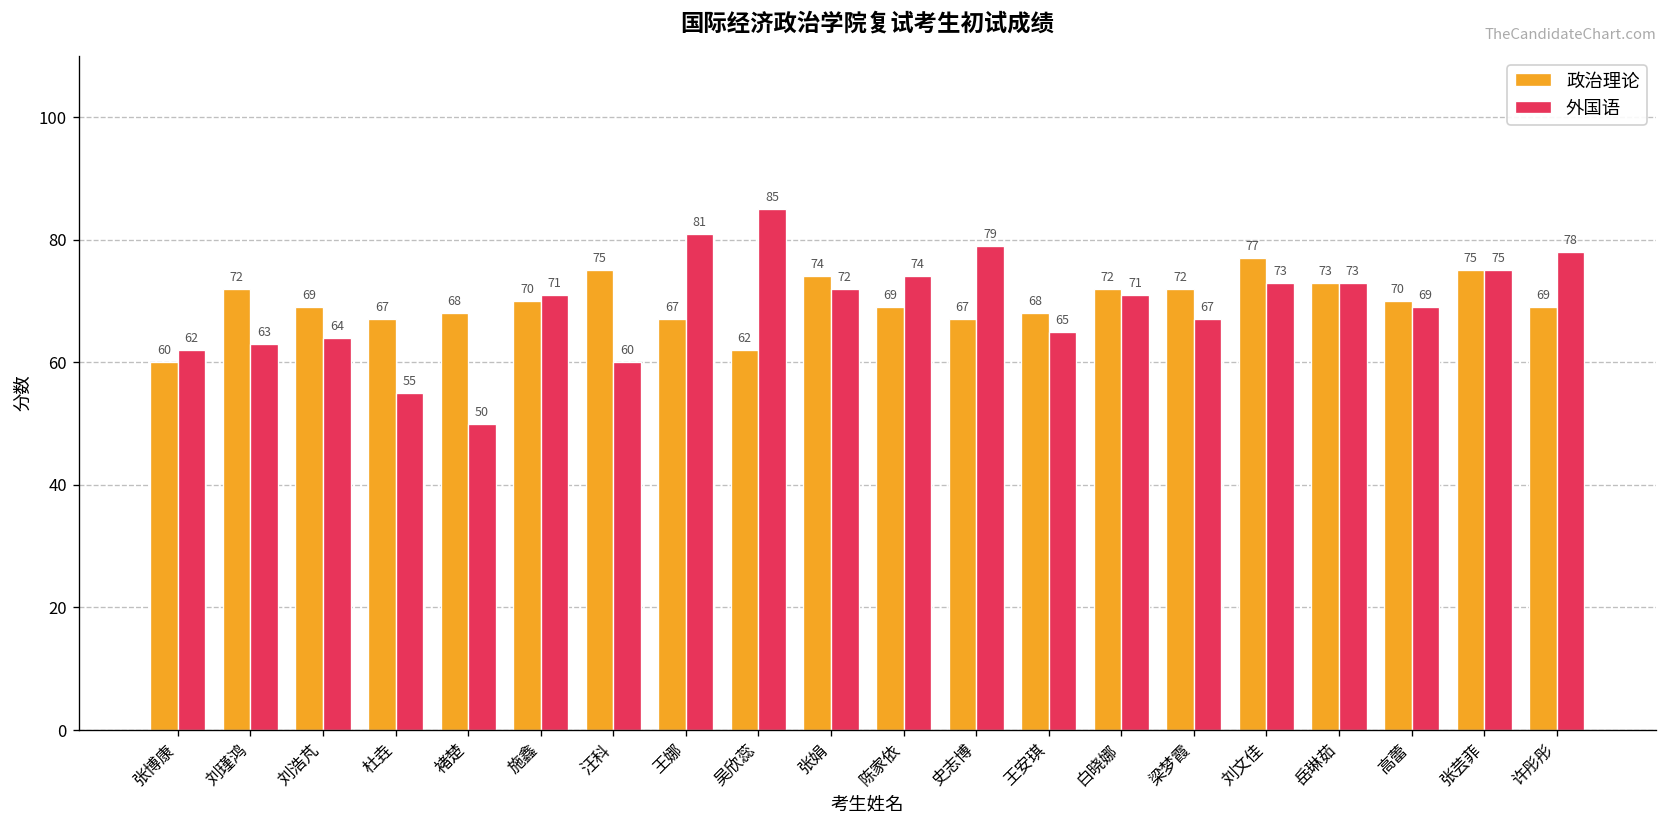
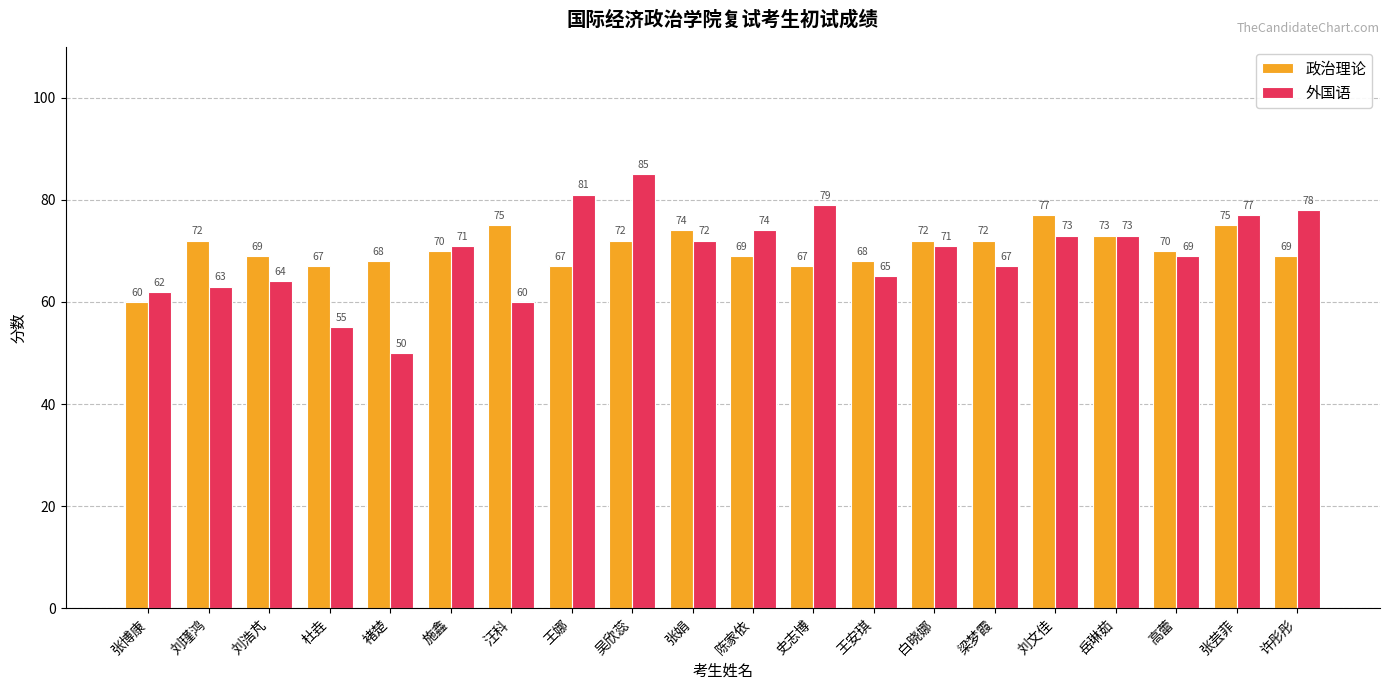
  {
    "政治理论": {
      "张博康": 60,
      "刘瑾鸿": 72,
      "刘浩芃": 69,
      "杜垚": 67,
      "褚楚": 68,
      "施鑫": 70,
      "汪科": 75,
      "王娜": 67,
-     "吴欣蕊": 62,
+     "吴欣蕊": 72,
      "张娟": 74,
      "陈家依": 69,
      "史志博": 67,
      "王安琪": 68,
      "白晓娜": 72,
      "梁梦霞": 72,
      "刘文佳": 77,
      "岳琳茹": 73,
      "高蕾": 70,
      "张芸菲": 75,
      "许彤彤": 69
    },
    "外国语": {
      "张博康": 62,
      "刘瑾鸿": 63,
      "刘浩芃": 64,
      "杜垚": 55,
      "褚楚": 50,
      "施鑫": 71,
      "汪科": 60,
      "王娜": 81,
      "吴欣蕊": 85,
      "张娟": 72,
      "陈家依": 74,
      "史志博": 79,
      "王安琪": 65,
      "白晓娜": 71,
      "梁梦霞": 67,
      "刘文佳": 73,
      "岳琳茹": 73,
      "高蕾": 69,
-     "张芸菲": 75,
+     "张芸菲": 77,
      "许彤彤": 78
    }
  }
